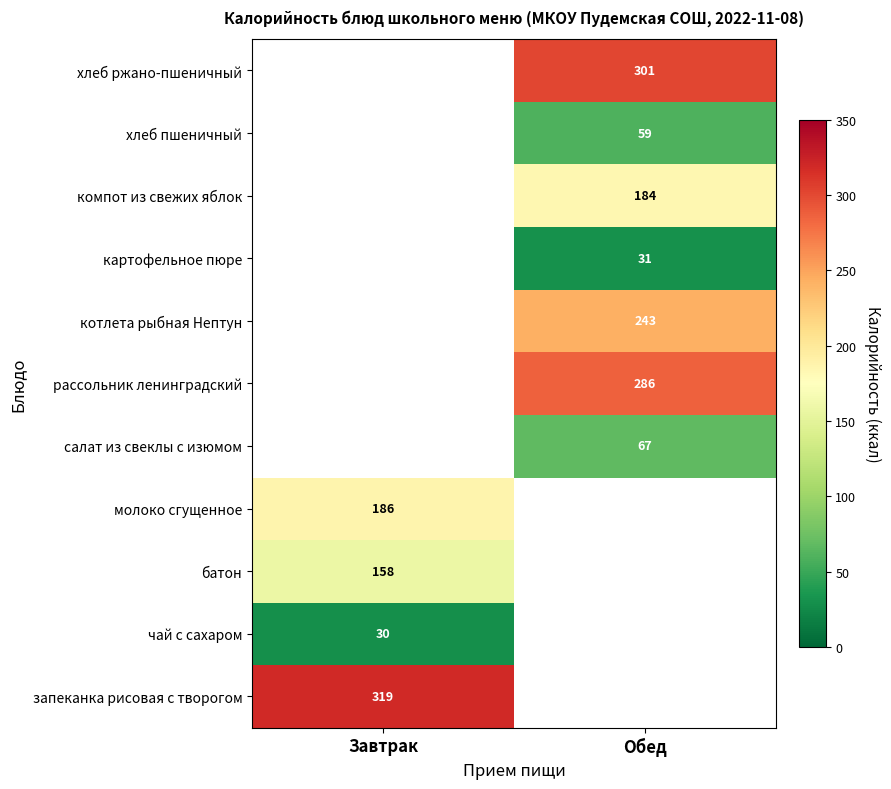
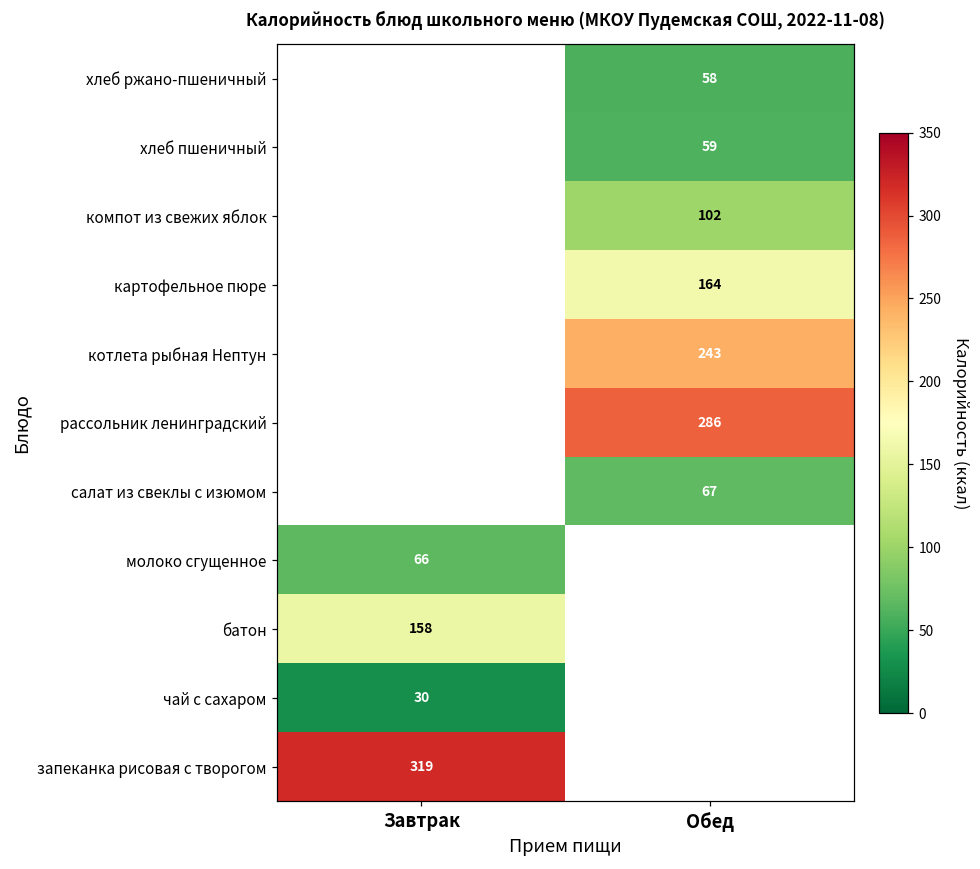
  {
    "хлеб ржано-пшеничный": {
-     "Обед": 301
+     "Обед": 58
    },
    "хлеб пшеничный": {
      "Обед": 59
    },
    "компот из свежих яблок": {
-     "Обед": 184
+     "Обед": 102
    },
    "картофельное пюре": {
-     "Обед": 31
+     "Обед": 164
    },
    "котлета рыбная Нептун": {
      "Обед": 243
    },
    "рассольник ленинградский": {
      "Обед": 286
    },
    "салат из свеклы с изюмом": {
      "Обед": 67
    },
    "молоко сгущенное": {
-     "Завтрак": 186
+     "Завтрак": 66
    },
    "батон": {
      "Завтрак": 158
    },
    "чай с сахаром": {
      "Завтрак": 30
    },
    "запеканка рисовая с творогом": {
      "Завтрак": 319
    }
  }
